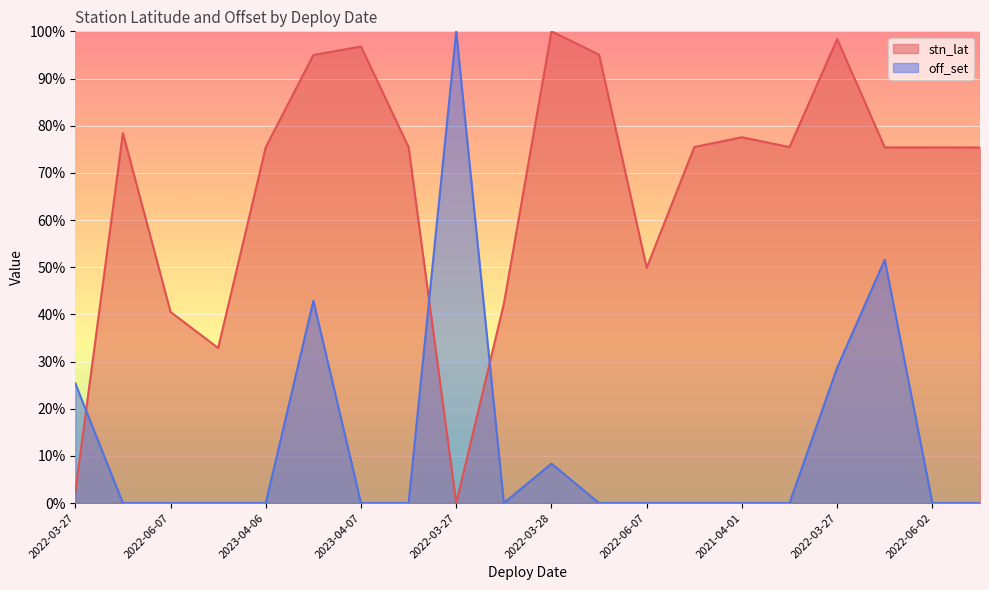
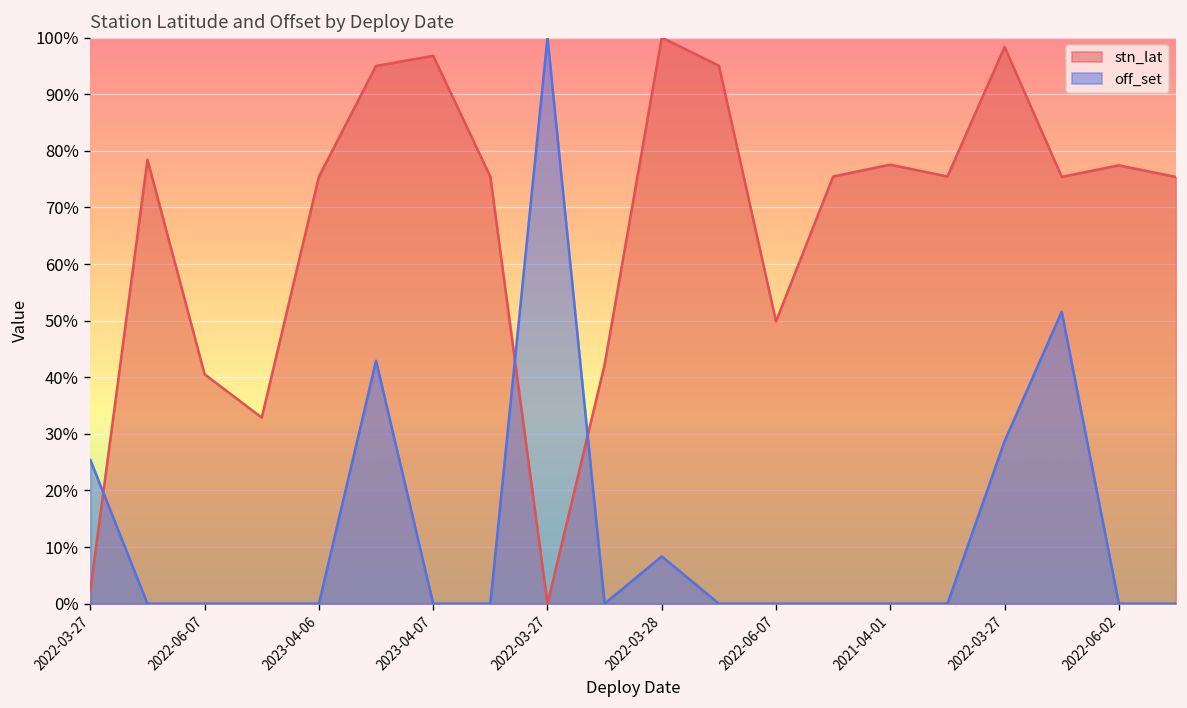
  {
    "stn_lat": {
      "2023-04-07": "97%",
-     "2022-06-02": "75%"
+     "2022-06-02": "77%"
    },
    "off_set": {
      "2023-04-07": "0%",
      "2022-06-02": "0%"
    }
  }
